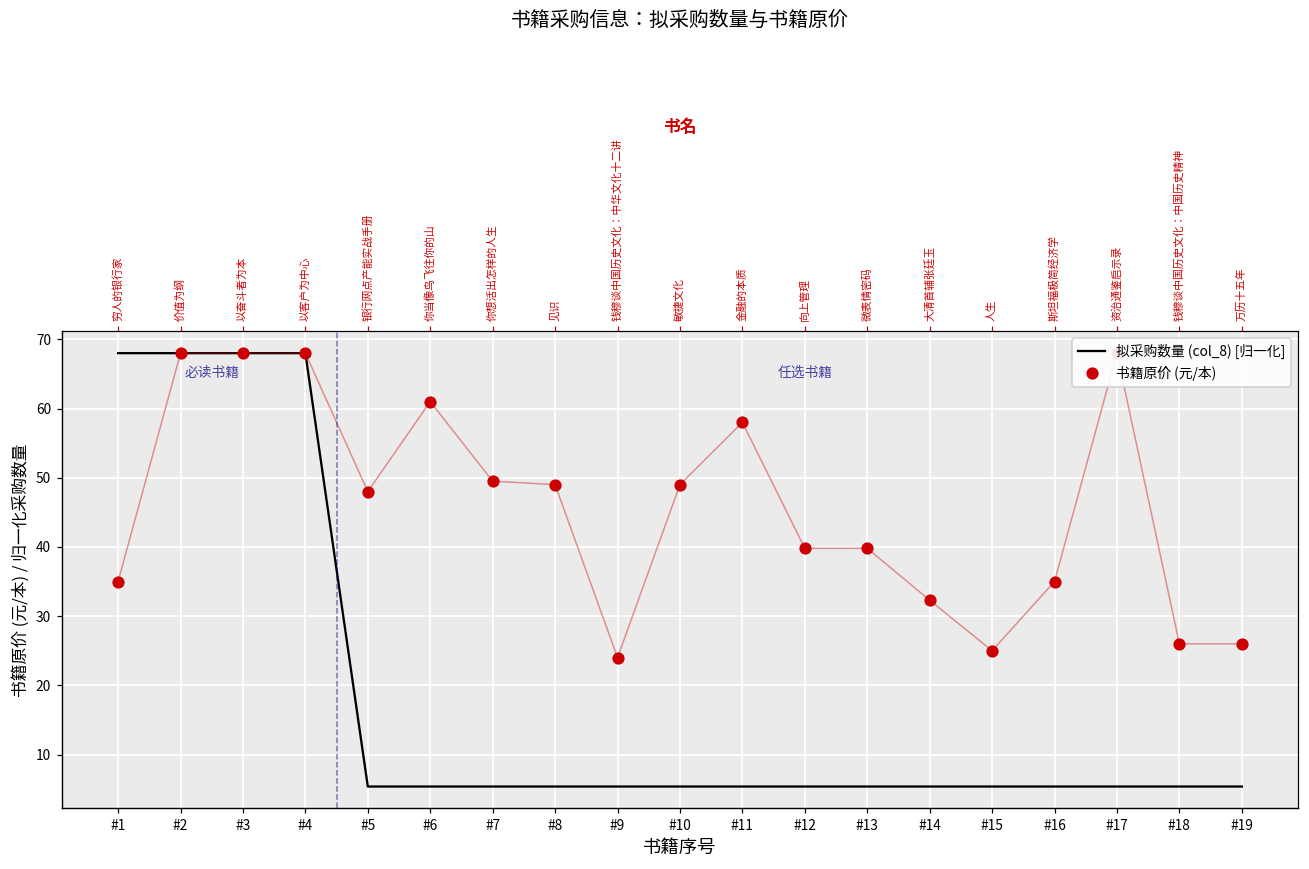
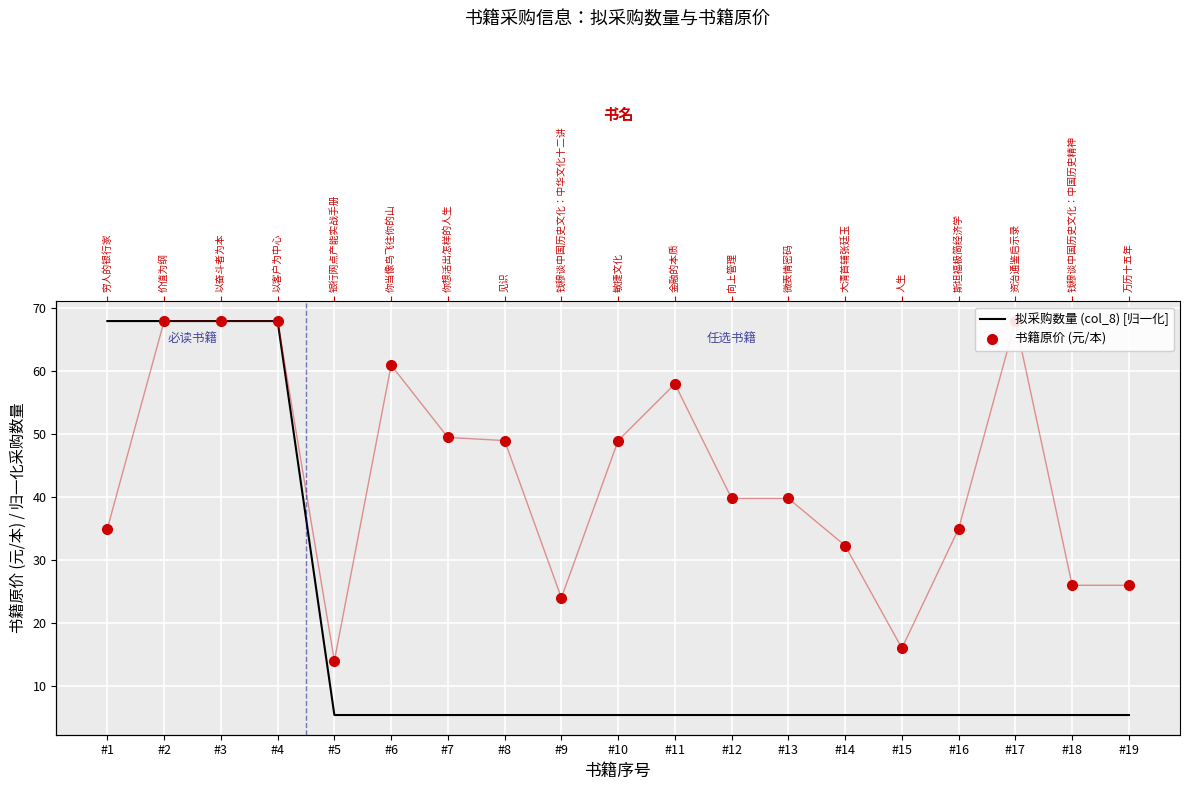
  {
    "拟采购数量 (col_8) [归一化]": {
      "#1": 68,
      "#5": 5,
      "#6": 5,
      "#7": 5,
      "#8": 5,
      "#9": 5,
      "#10": 5,
      "#11": 5,
      "#12": 5,
      "#13": 5,
      "#14": 5,
      "#15": 5,
      "#16": 5,
      "#17": 5,
      "#18": 5,
      "#19": 5
    },
    "书籍原价 (元/本)": {
      "#1": 35,
-     "#5": 48,
+     "#5": 14,
      "#6": 61,
      "#7": 50,
      "#8": 49,
      "#9": 24,
      "#10": 49,
      "#11": 58,
      "#12": 40,
      "#13": 40,
      "#14": 32,
-     "#15": 25,
+     "#15": 16,
      "#16": 35,
      "#18": 26,
      "#19": 26
    }
  }
